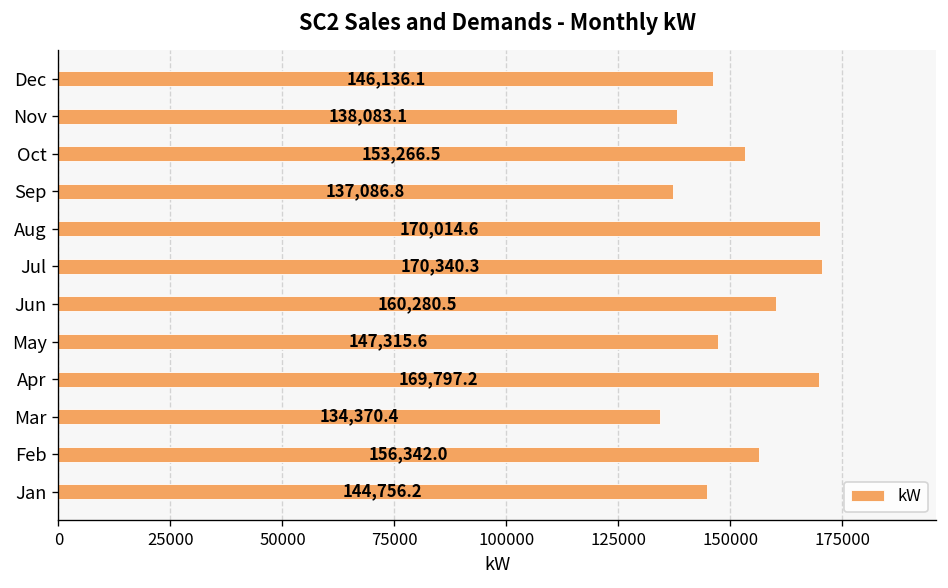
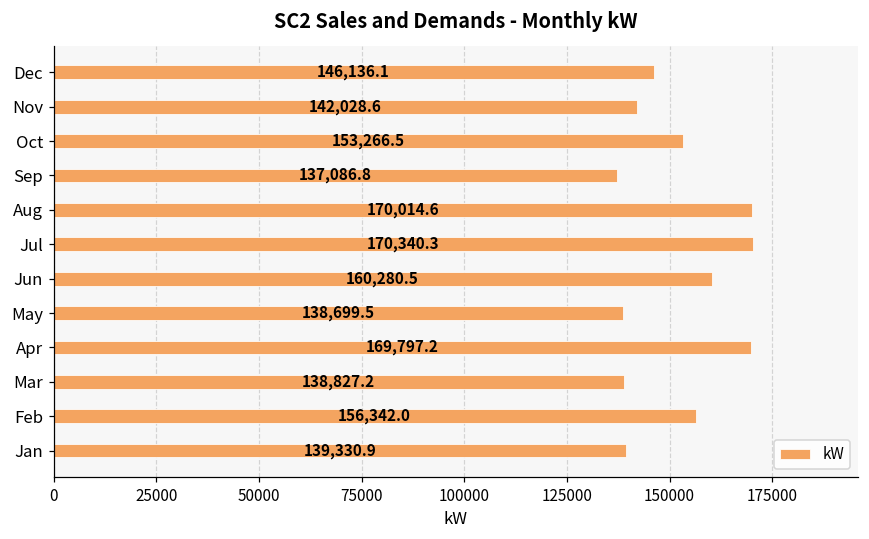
  {
    "Dec": "146,136.1",
-   "Nov": "138,083.1",
+   "Nov": "142,028.6",
    "Oct": "153,266.5",
    "Sep": "137,086.8",
    "Aug": "170,014.6",
    "Jul": "170,340.3",
    "Jun": "160,280.5",
-   "May": "147,315.6",
+   "May": "138,699.5",
    "Apr": "169,797.2",
-   "Mar": "134,370.4",
+   "Mar": "138,827.2",
    "Feb": "156,342.0",
-   "Jan": "144,756.2"
+   "Jan": "139,330.9"
  }
